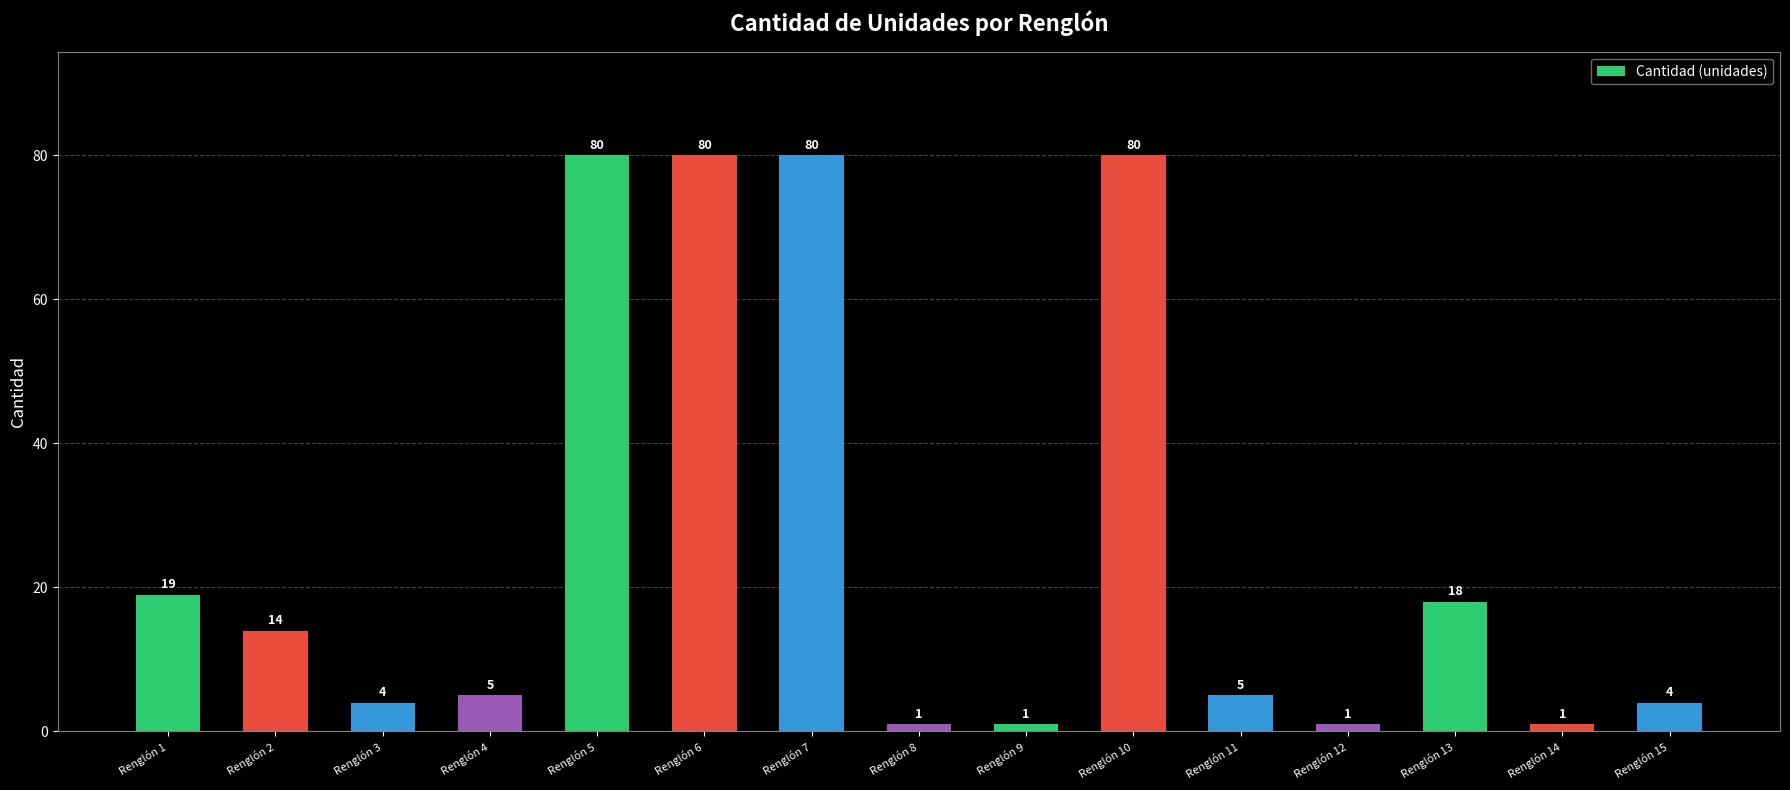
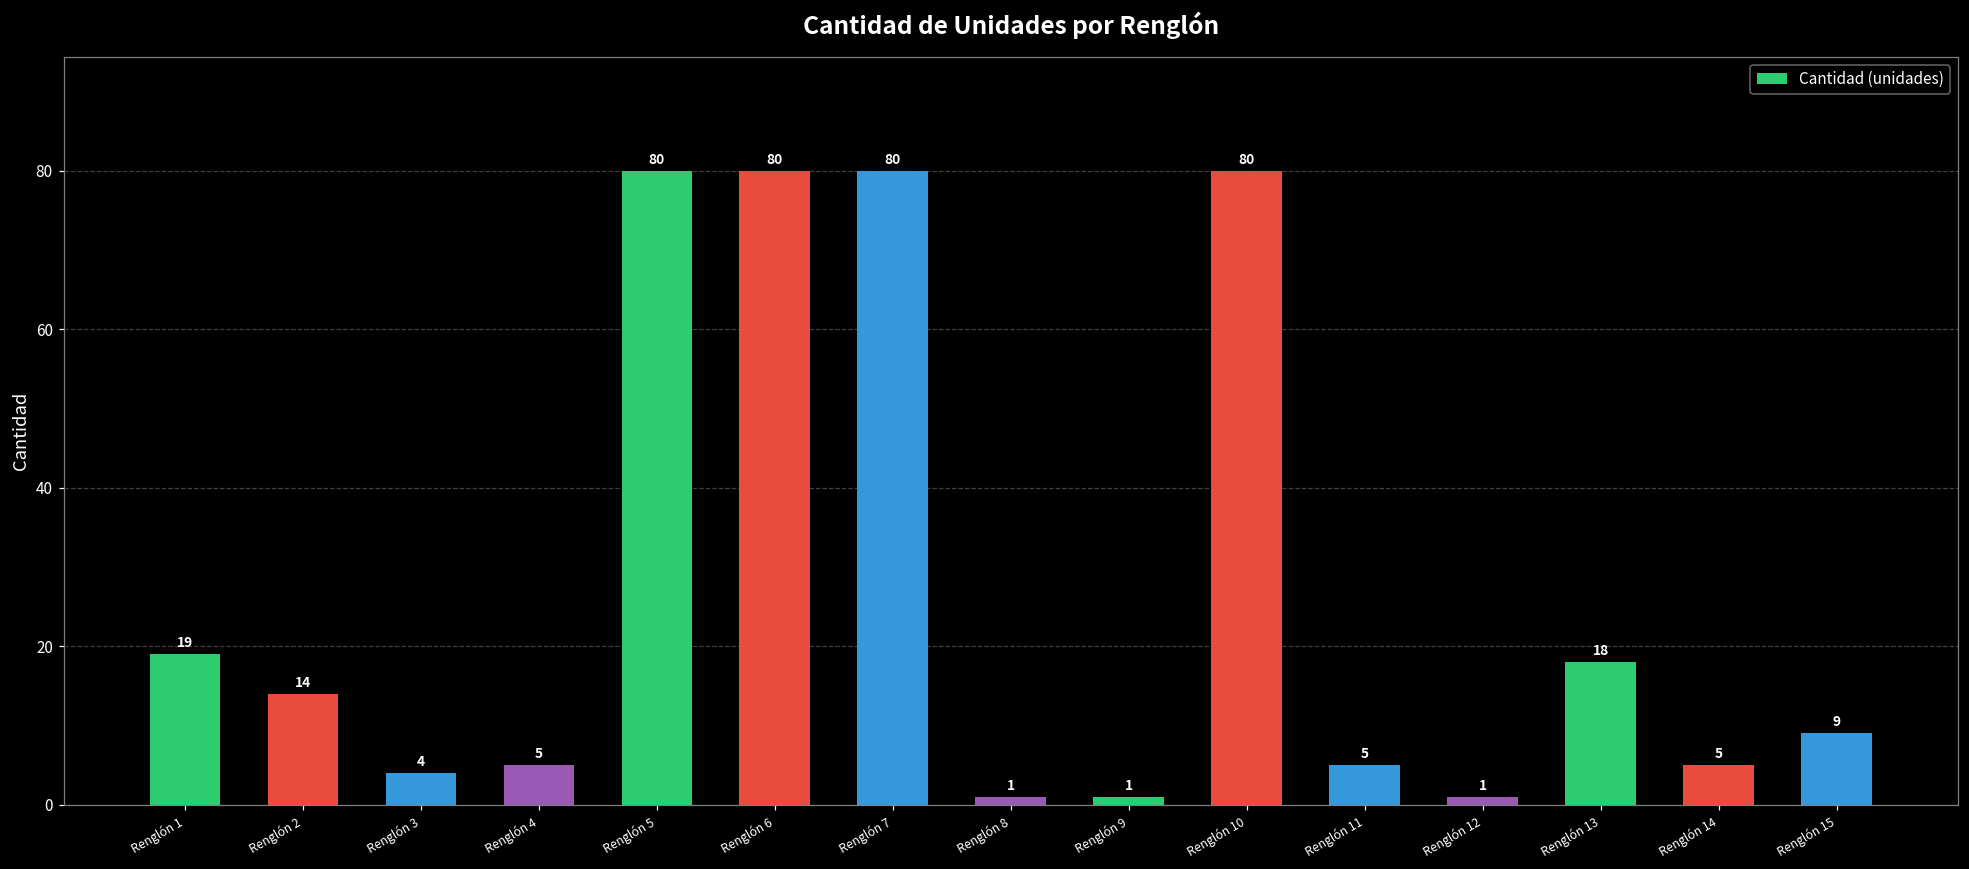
  {
    "Renglón 1": 19,
    "Renglón 2": 14,
    "Renglón 3": 4,
    "Renglón 4": 5,
    "Renglón 5": 80,
    "Renglón 6": 80,
    "Renglón 7": 80,
    "Renglón 8": 1,
    "Renglón 9": 1,
    "Renglón 10": 80,
    "Renglón 11": 5,
    "Renglón 12": 1,
    "Renglón 13": 18,
-   "Renglón 14": 1,
-   "Renglón 15": 4
+   "Renglón 14": 5,
+   "Renglón 15": 9
  }
